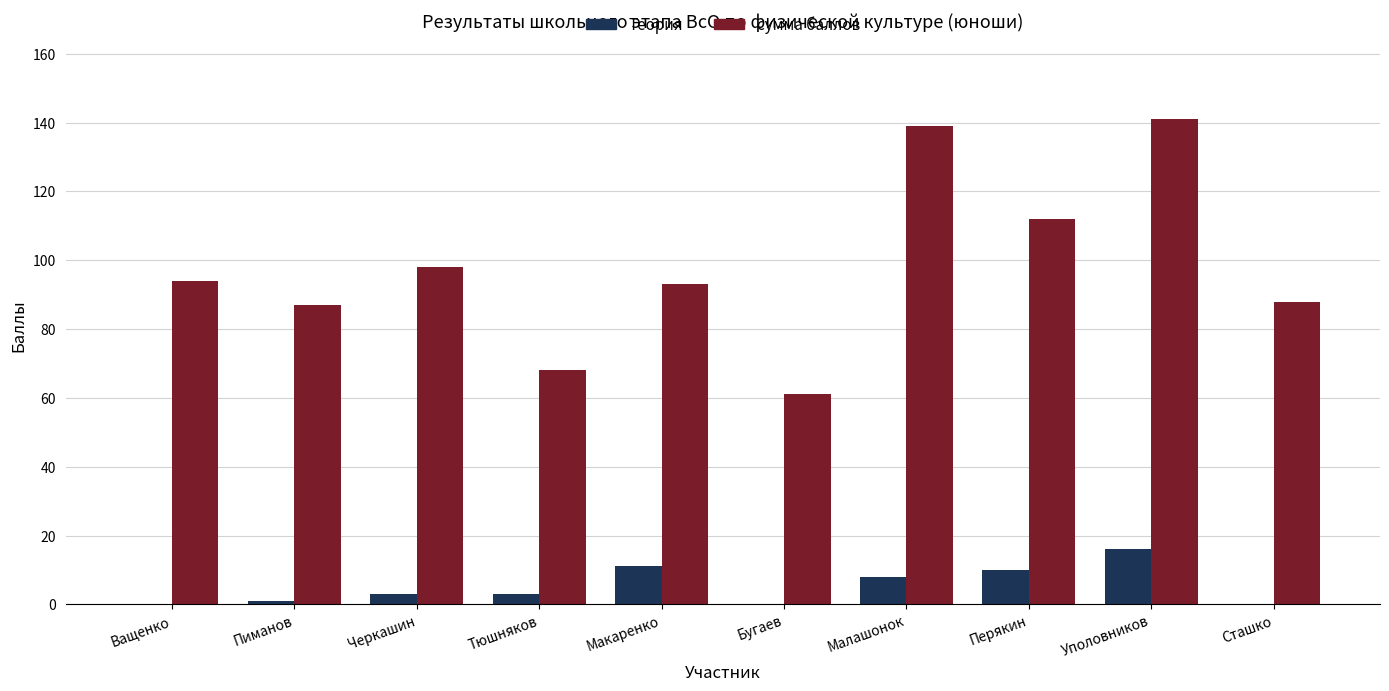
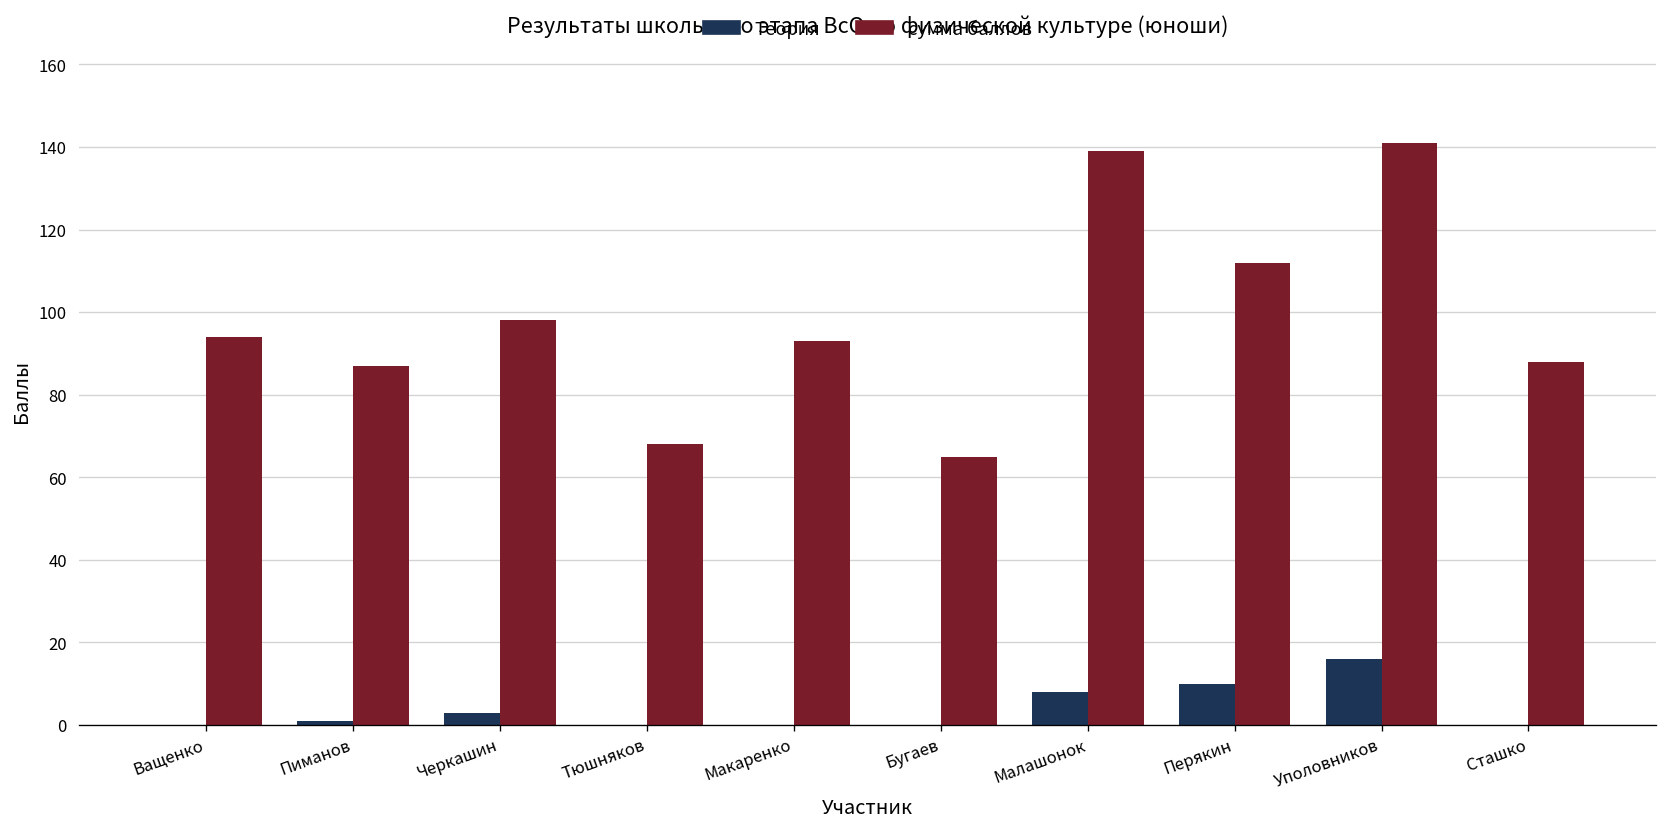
  {
    "Теория": {
      "Ващенко": 0,
      "Пиманов": 1,
      "Черкашин": 3,
-     "Тюшняков": 3,
-     "Макаренко": 11,
+     "Тюшняков": 0,
+     "Макаренко": 0,
      "Бугаев": 0,
      "Малашонок": 8,
      "Перякин": 10,
      "Уполовников": 16,
      "Сташко": 0
    },
    "сумма баллов": {
      "Ващенко": 94,
      "Пиманов": 87,
      "Черкашин": 98,
      "Тюшняков": 68,
      "Макаренко": 93,
-     "Бугаев": 61,
+     "Бугаев": 65,
      "Малашонок": 139,
      "Перякин": 112,
      "Уполовников": 141,
      "Сташко": 88
    }
  }
